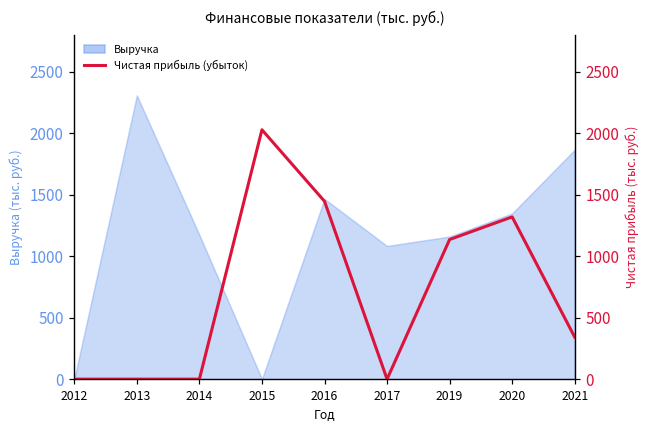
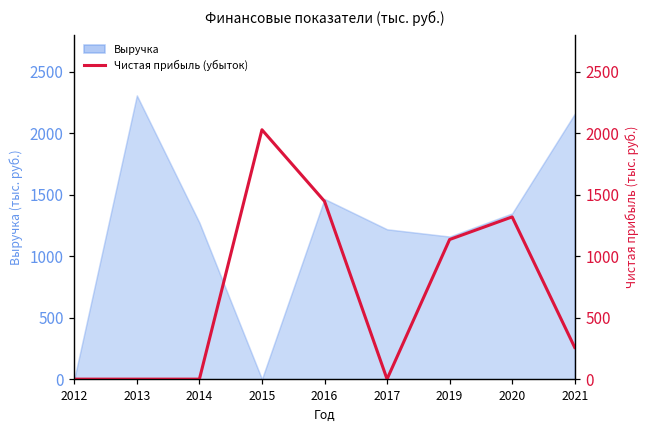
  {
    "Выручка": {
      "2012": 0,
      "2013": 2310,
-     "2014": 1170,
+     "2014": 1270,
      "2015": 0,
      "2016": 1470,
-     "2017": 1080,
+     "2017": 1220,
      "2019": 1160,
      "2020": 1350,
-     "2021": 1870
+     "2021": 2160
    },
    "Чистая прибыль (убыток)": {
      "2012": 0,
      "2013": 0,
      "2014": 0,
      "2015": 2030,
      "2016": 1450,
      "2017": 0,
      "2019": 1140,
      "2020": 1320,
-     "2021": 340
+     "2021": 260
    }
  }
